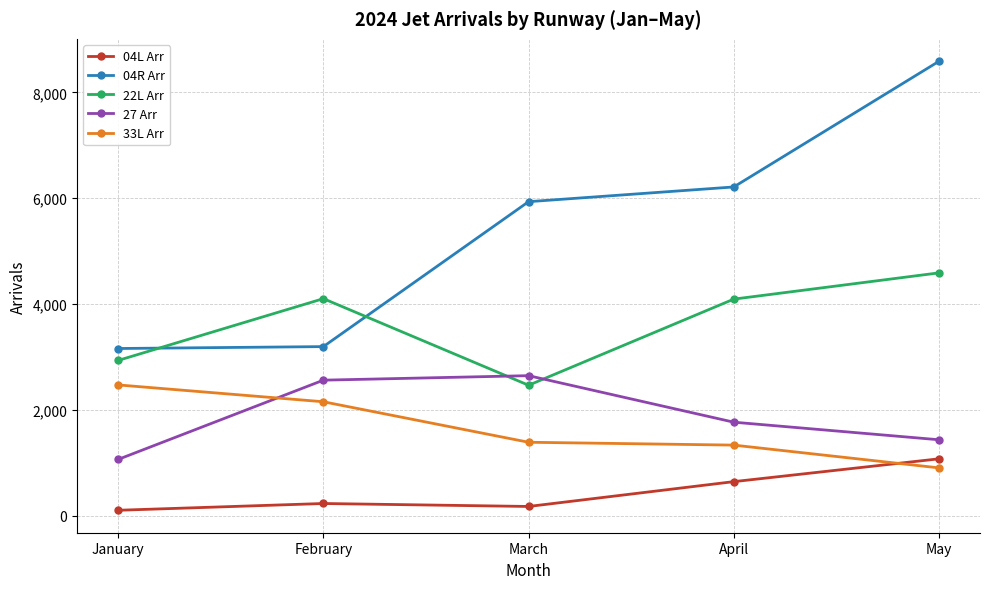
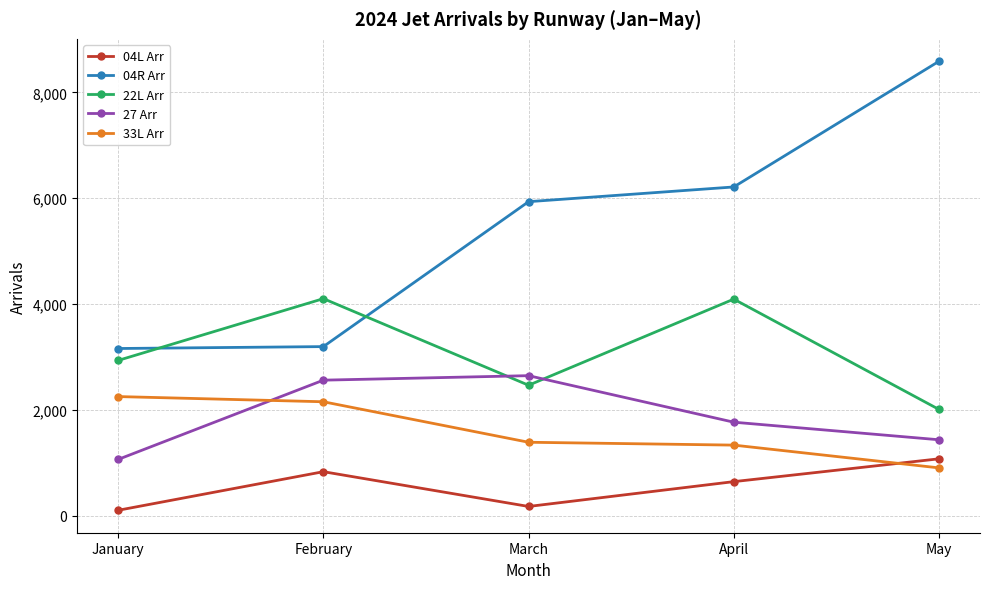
  {
    "04L Arr": {
      "January": "100",
-     "February": "200",
+     "February": "800",
      "March": "200",
      "April": "600",
      "May": "1,100"
    },
    "04R Arr": {
      "January": "3,200",
      "February": "3,200",
      "March": "5,900",
      "April": "6,200",
      "May": "8,600"
    },
    "22L Arr": {
      "January": "2,900",
      "February": "4,100",
      "March": "2,500",
      "April": "4,100",
-     "May": "4,600"
+     "May": "2,000"
    },
    "27 Arr": {
      "January": "1,100",
      "February": "2,600",
      "March": "2,600",
      "April": "1,800",
      "May": "1,400"
    },
    "33L Arr": {
-     "January": "2,500",
+     "January": "2,300",
      "February": "2,200",
      "March": "1,400",
      "April": "1,300",
      "May": "900"
    }
  }
